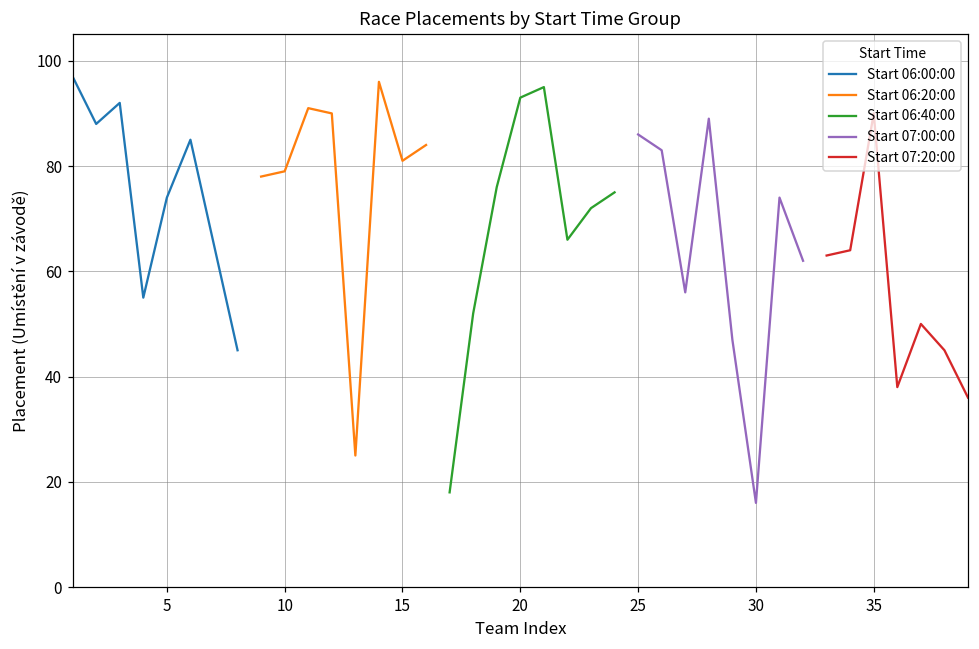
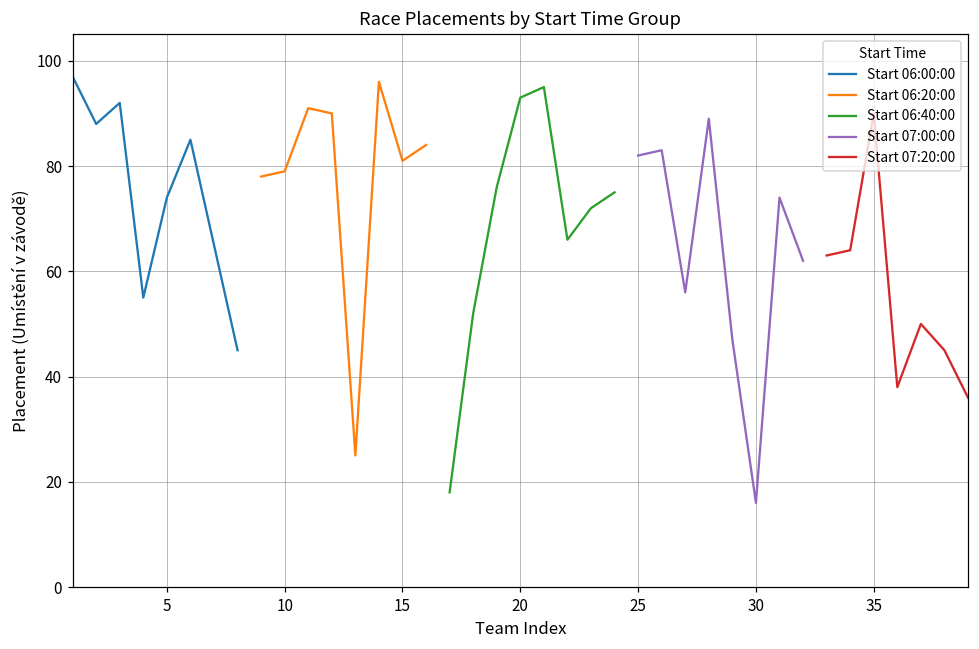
  {
    "Start 06:00:00": {
      "5": 74
    },
    "Start 06:20:00": {
      "10": 79,
      "15": 81
    },
    "Start 06:40:00": {
      "20": 93
    },
    "Start 07:00:00": {
-     "25": 86,
+     "25": 82,
      "30": 16
    }
  }
